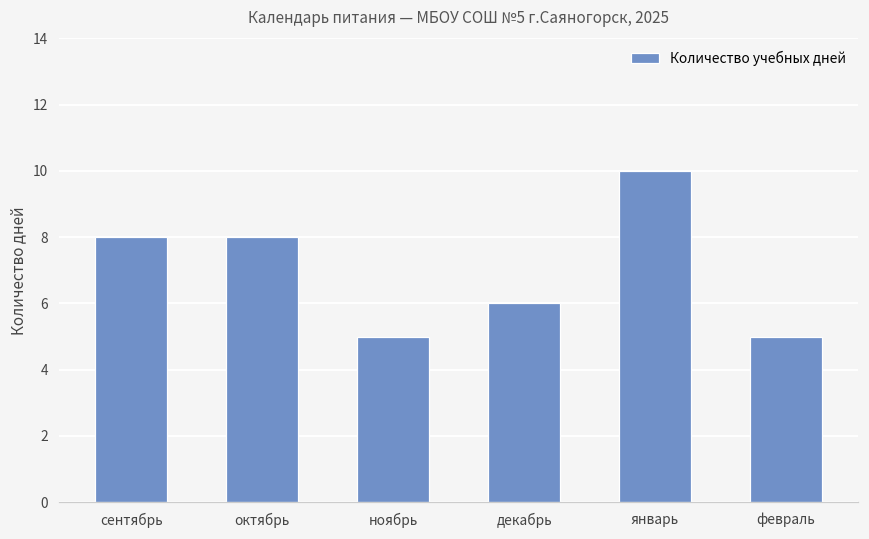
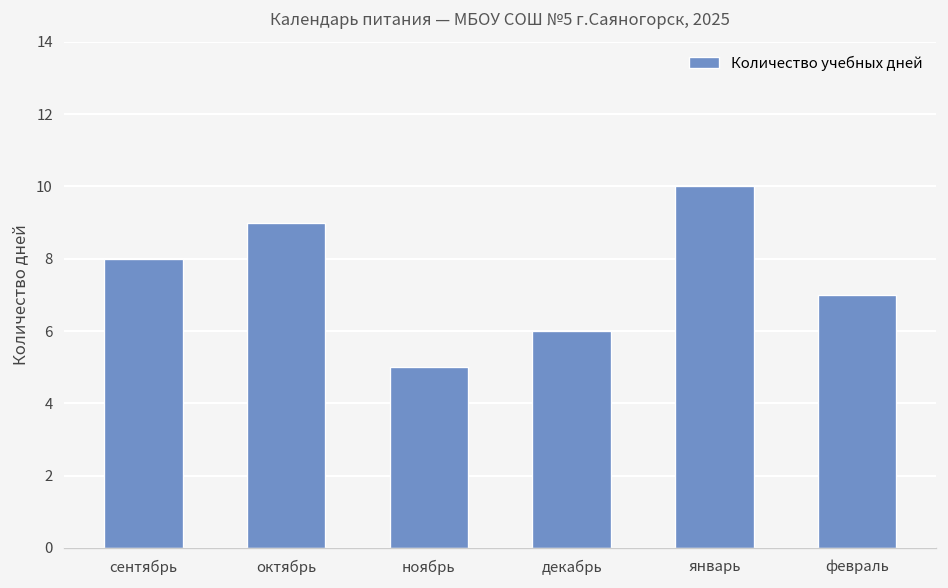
  {
    "сентябрь": 8,
-   "октябрь": 8,
+   "октябрь": 9,
    "ноябрь": 5,
    "декабрь": 6,
    "январь": 10,
-   "февраль": 5
+   "февраль": 7
  }
